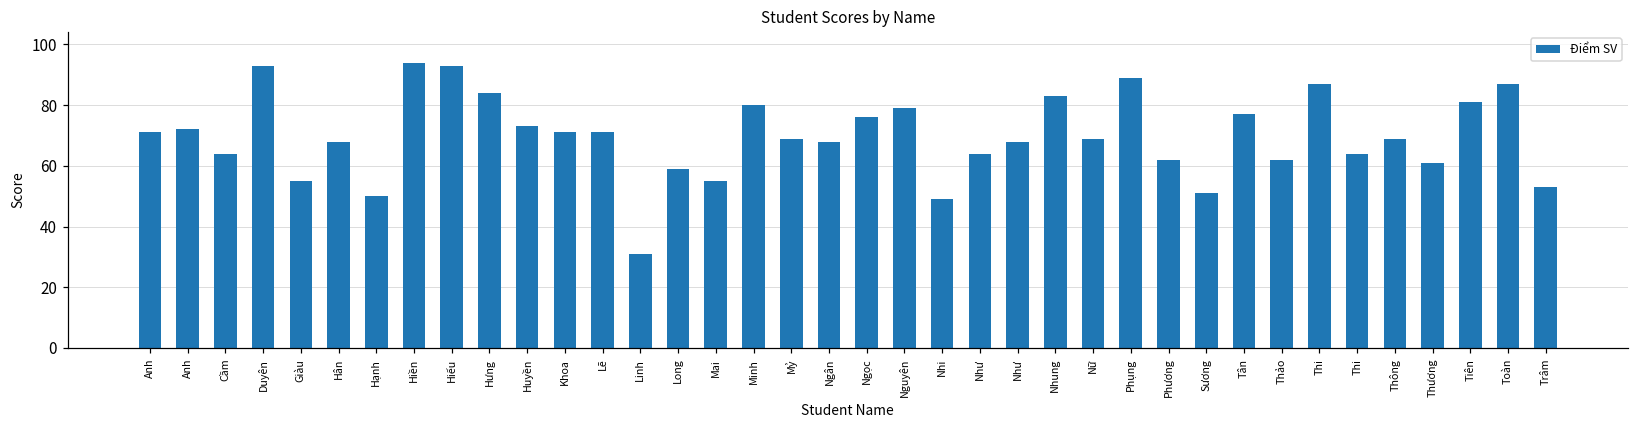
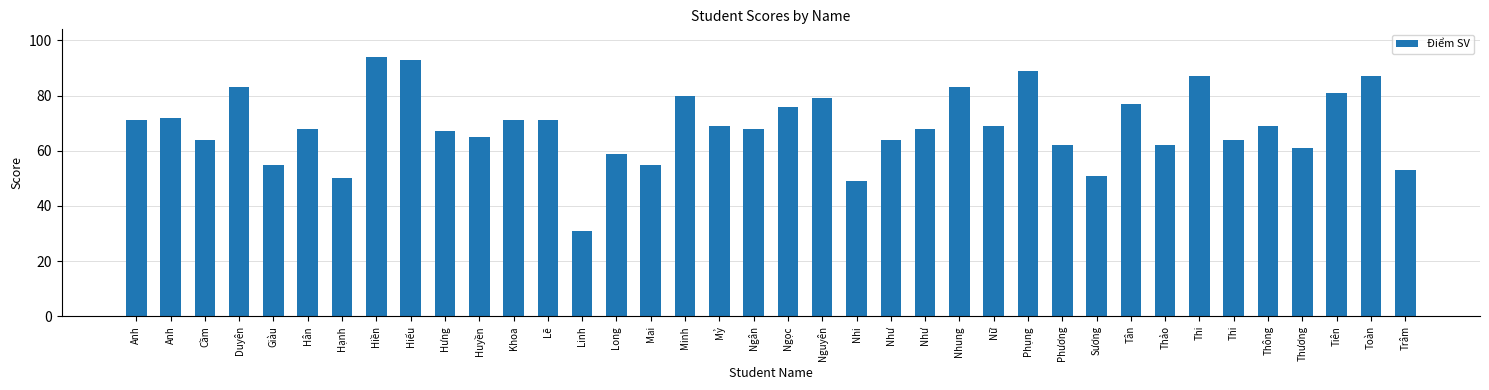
  {
    "Cầm": 64,
-   "Duyên": 93,
+   "Duyên": 83,
    "Giàu": 55,
    "Hân": 68,
    "Hạnh": 50,
    "Hiền": 94,
    "Hiếu": 93,
-   "Hưng": 84,
-   "Huyền": 73,
+   "Hưng": 67,
+   "Huyền": 65,
    "Khoa": 71,
    "Lẽ": 71,
    "Linh": 31,
    "Long": 59,
    "Mai": 55,
    "Minh": 80,
    "Mỷ": 69,
    "Ngân": 68,
    "Ngọc": 76,
    "Nguyên": 79,
    "Nhi": 49,
    "Nhung": 83,
    "Nữ": 69,
    "Phụng": 89,
    "Phương": 62,
    "Sương": 51,
    "Tân": 77,
    "Thảo": 62,
    "Thông": 69,
    "Thương": 61,
    "Tiên": 81,
    "Toàn": 87,
    "Trâm": 53
  }
